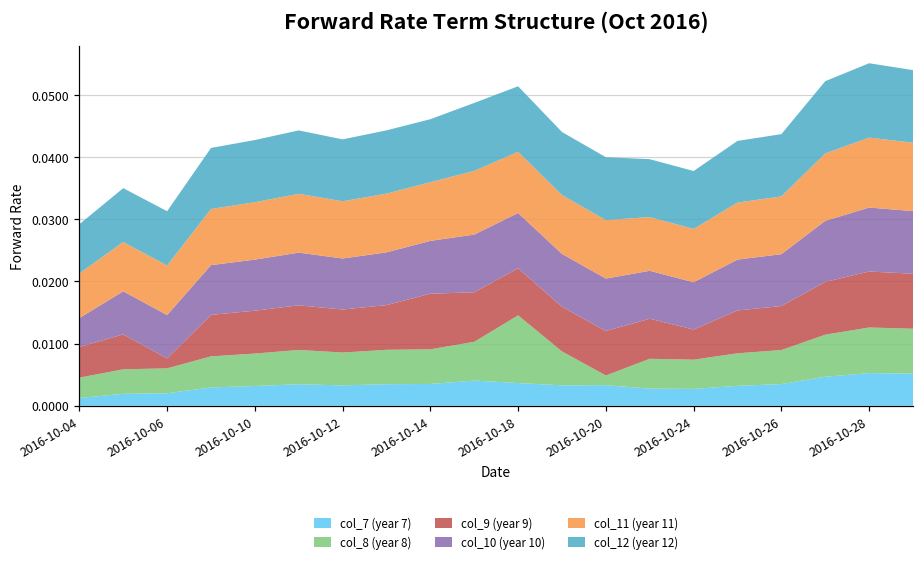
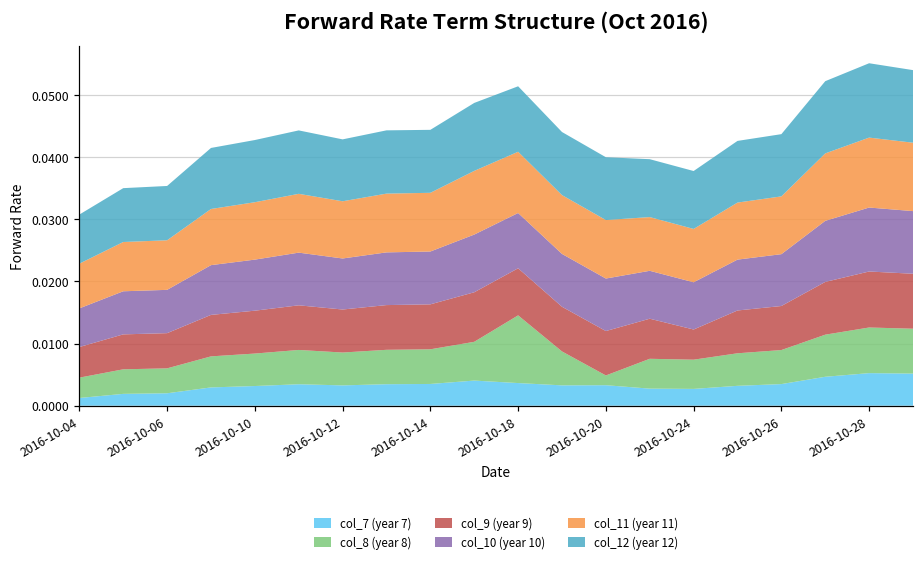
  {
    "col_8 (year 8)": {
      "2016-10-04": 0.003,
      "2016-10-06": 0.004,
      "2016-10-10": 0.005,
      "2016-10-12": 0.005,
      "2016-10-14": 0.006,
      "2016-10-18": 0.011,
      "2016-10-20": 0.002,
      "2016-10-24": 0.005,
      "2016-10-26": 0.005,
      "2016-10-28": 0.007
    },
    "col_9 (year 9)": {
      "2016-10-04": 0.005,
-     "2016-10-06": 0.002,
+     "2016-10-06": 0.006,
      "2016-10-10": 0.007,
      "2016-10-12": 0.007,
-     "2016-10-14": 0.009,
+     "2016-10-14": 0.007,
      "2016-10-18": 0.008,
      "2016-10-20": 0.007,
      "2016-10-24": 0.005,
      "2016-10-26": 0.007,
      "2016-10-28": 0.009
    },
    "col_10 (year 10)": {
-     "2016-10-04": 0.005,
+     "2016-10-04": 0.006,
      "2016-10-06": 0.007,
      "2016-10-10": 0.008,
      "2016-10-12": 0.008,
      "2016-10-14": 0.009,
      "2016-10-18": 0.009,
      "2016-10-20": 0.008,
      "2016-10-24": 0.008,
      "2016-10-26": 0.008,
      "2016-10-28": 0.010
    },
    "col_11 (year 11)": {
      "2016-10-04": 0.007,
      "2016-10-06": 0.008,
      "2016-10-10": 0.009,
      "2016-10-12": 0.009,
      "2016-10-14": 0.009,
      "2016-10-18": 0.010,
      "2016-10-20": 0.009,
      "2016-10-24": 0.009,
      "2016-10-26": 0.009,
      "2016-10-28": 0.011
    }
  }
